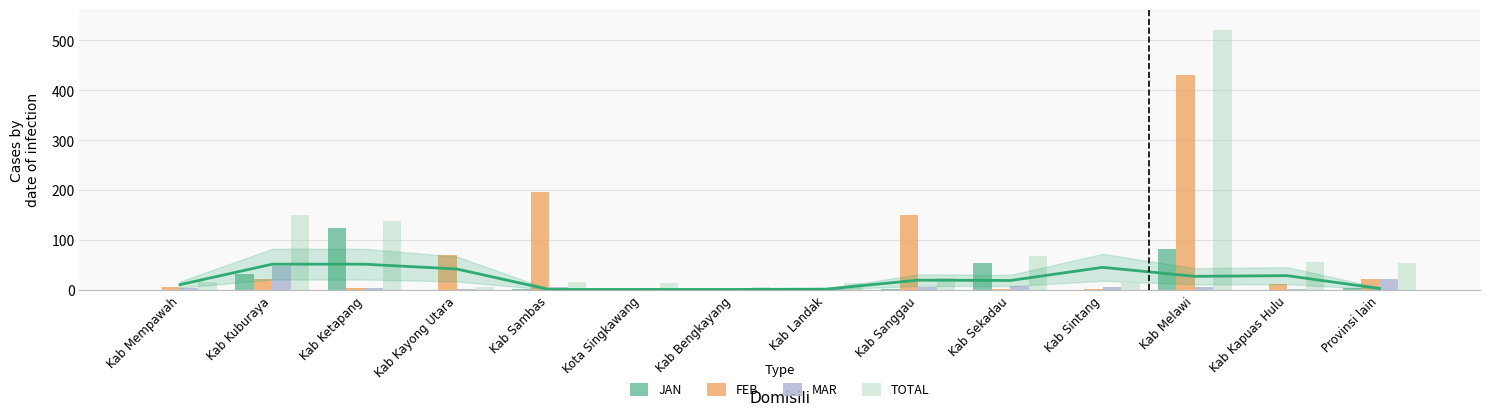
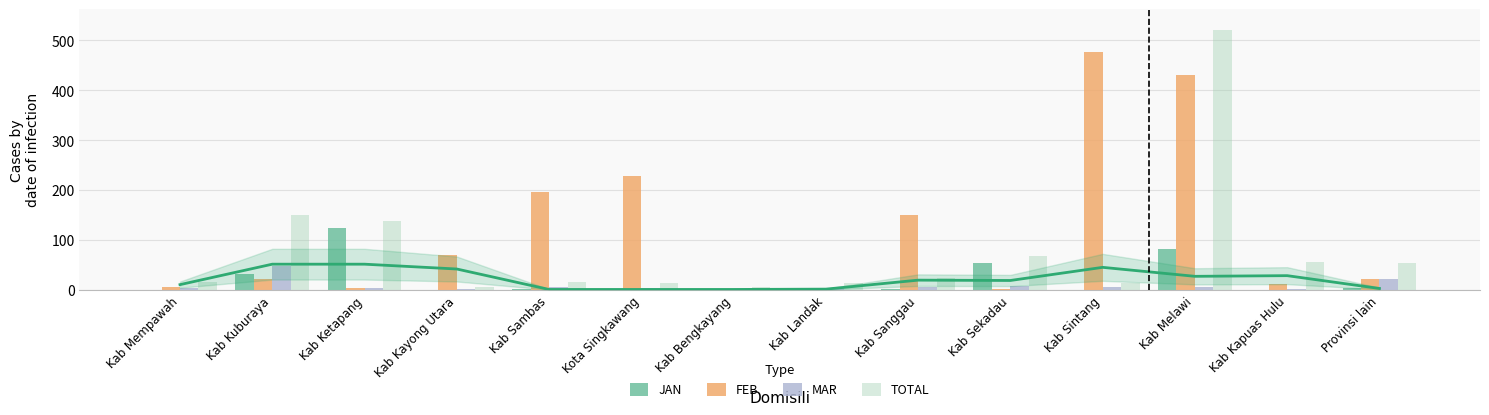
  {
    "FEB": {
      "Kab Kuburaya": 20,
      "Kab Kayong Utara": 70,
      "Kab Sambas": 200,
-     "Kota Singkawang": 0,
+     "Kota Singkawang": 230,
      "Kab Landak": 0,
      "Kab Sanggau": 150,
-     "Kab Sintang": 0,
+     "Kab Sintang": 480,
      "Kab Melawi": 430,
      "Kab Kapuas Hulu": 10,
      "Provinsi lain": 20
    }
  }
